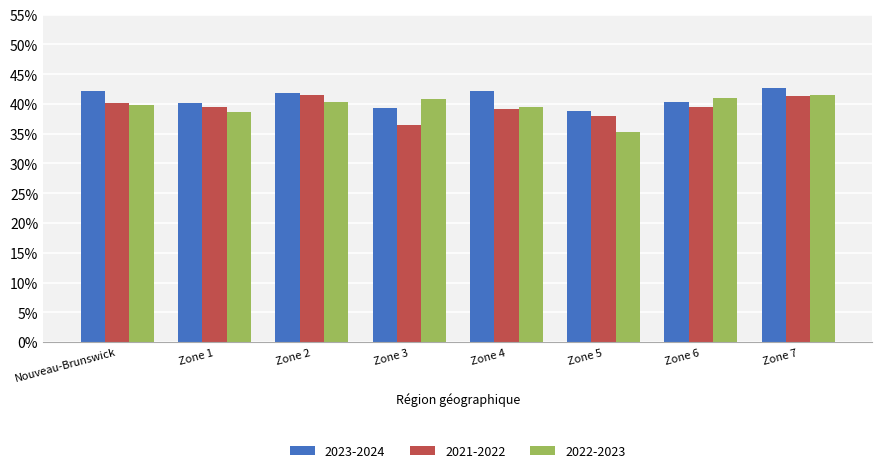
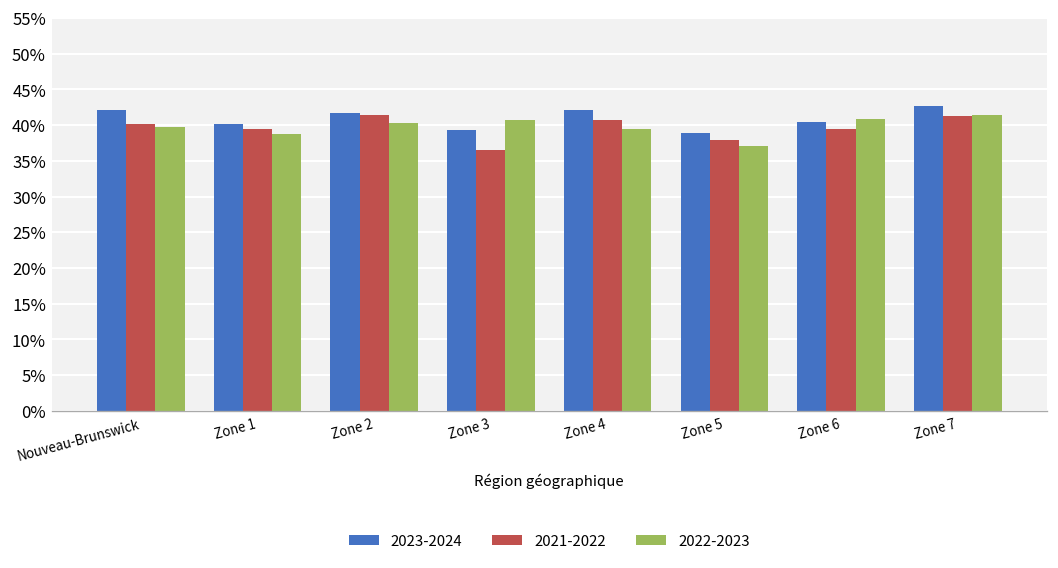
  {
    "2023-2024": {
      "Nouveau-Brunswick": "42%",
      "Zone 1": "40%",
      "Zone 2": "42%",
      "Zone 3": "39%",
      "Zone 4": "42%",
      "Zone 5": "39%",
      "Zone 6": "40%",
      "Zone 7": "43%"
    },
    "2021-2022": {
      "Nouveau-Brunswick": "40%",
      "Zone 1": "39%",
      "Zone 2": "41%",
      "Zone 3": "36%",
-     "Zone 4": "39%",
+     "Zone 4": "41%",
      "Zone 5": "38%",
      "Zone 6": "39%",
      "Zone 7": "41%"
    },
    "2022-2023": {
      "Nouveau-Brunswick": "40%",
      "Zone 1": "39%",
      "Zone 2": "40%",
      "Zone 3": "41%",
      "Zone 4": "39%",
-     "Zone 5": "35%",
+     "Zone 5": "37%",
      "Zone 6": "41%",
      "Zone 7": "41%"
    }
  }
